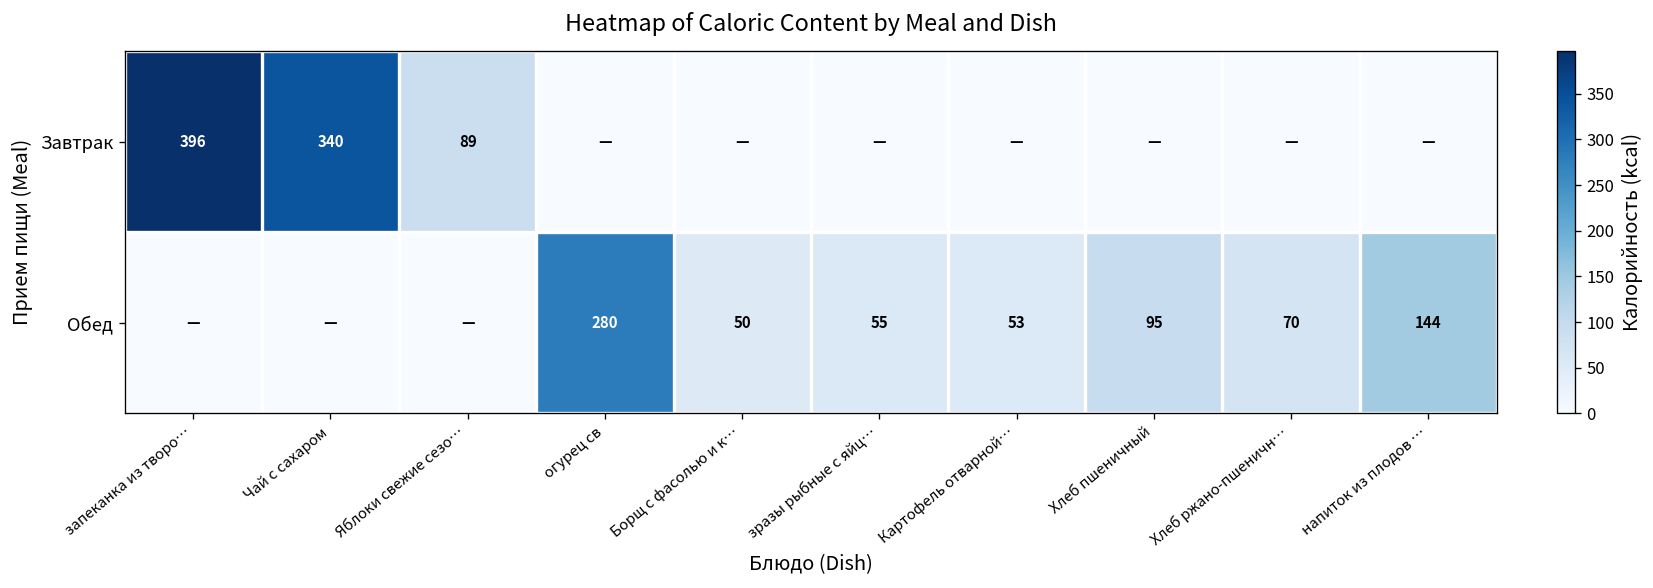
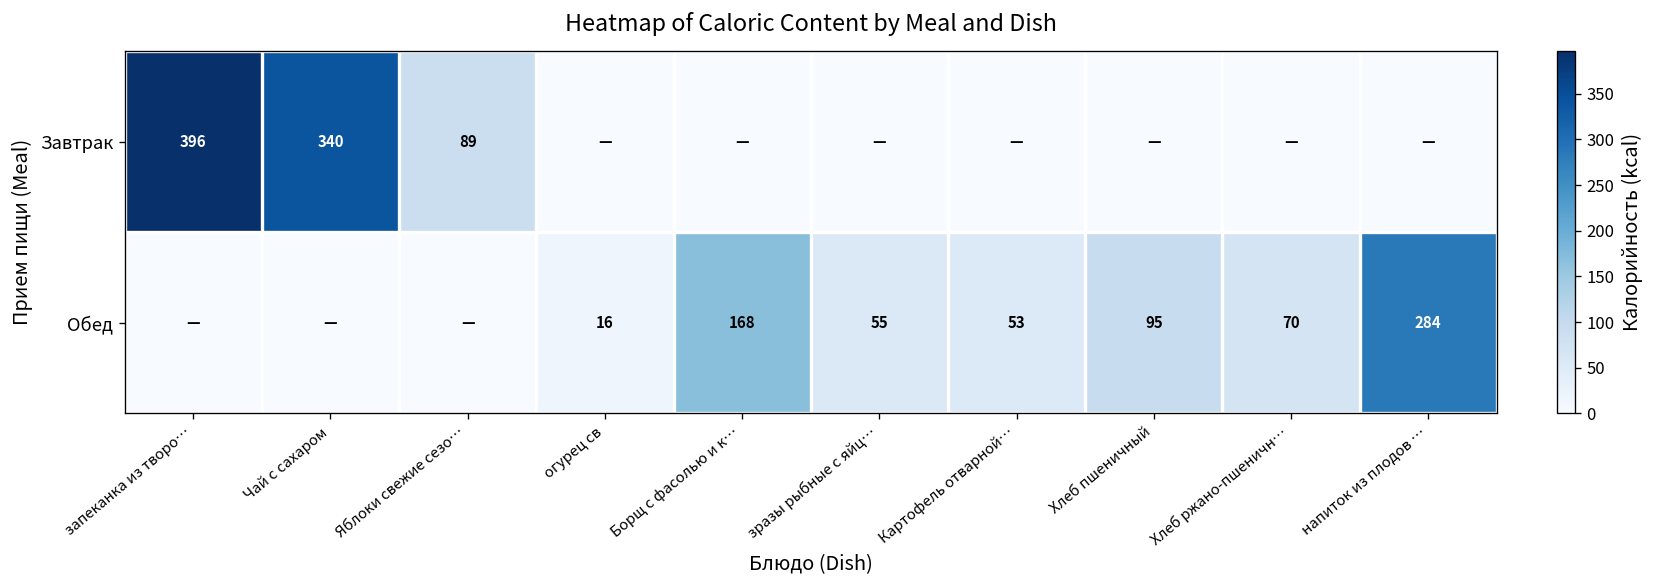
  {
    "Завтрак": {
      "запеканка из творо…": 396,
      "Чай с сахаром": 340,
      "Яблоки свежие сезо…": 89
    },
    "Обед": {
-     "огурец св": 280,
-     "Борщ с фасолью и к…": 50,
+     "огурец св": 16,
+     "Борщ с фасолью и к…": 168,
      "зразы рыбные с яйц…": 55,
      "Картофель отварной…": 53,
      "Хлеб пшеничный": 95,
      "Хлеб ржано-пшеничн…": 70,
-     "напиток из плодов …": 144
+     "напиток из плодов …": 284
    }
  }
